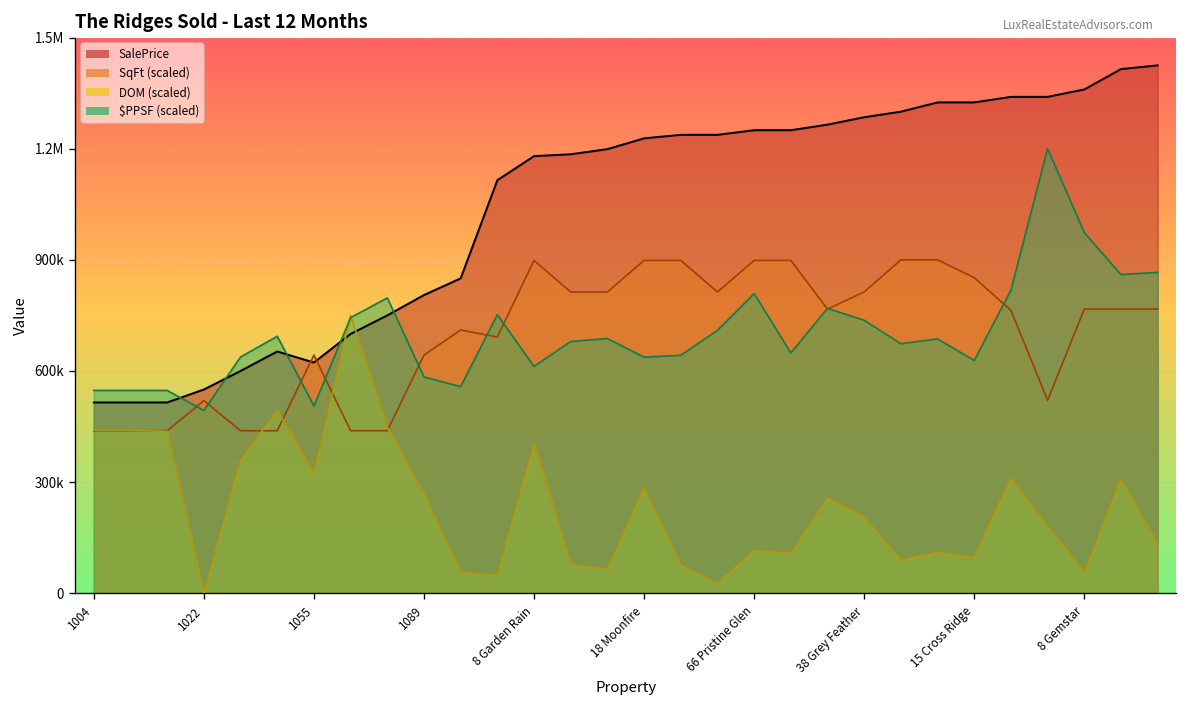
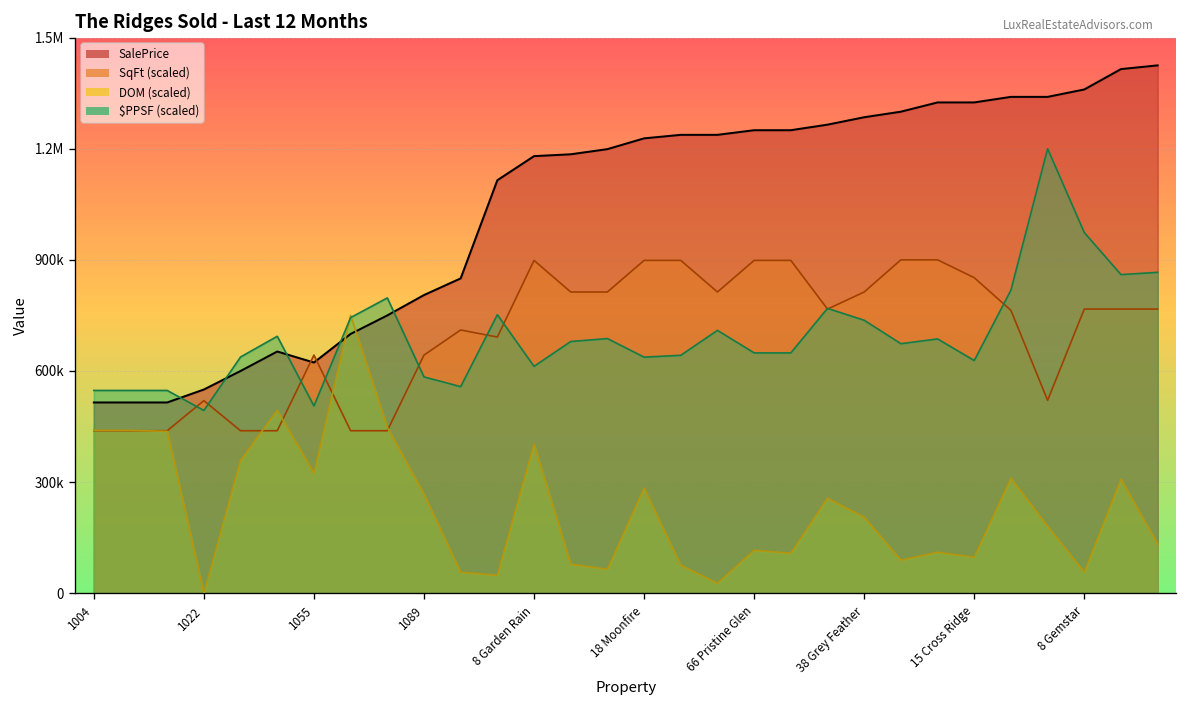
  {
    "SalePrice": {
      "1004": 520000,
      "1022": 550000,
      "1055": 620000,
      "1089": 810000,
      "8 Garden Rain": 1180000,
      "18 Moonfire": 1230000,
      "66 Pristine Glen": 1250000,
      "38 Grey Feather": 1290000,
      "15 Cross Ridge": 1330000,
      "8 Gemstar": 1360000
    },
    "$PPSF (scaled)": {
      "1004": 550000,
      "1022": 490000,
      "1055": 510000,
      "1089": 580000,
      "8 Garden Rain": 610000,
      "18 Moonfire": 640000,
-     "66 Pristine Glen": 810000,
+     "66 Pristine Glen": 650000,
      "38 Grey Feather": 740000,
      "15 Cross Ridge": 630000,
      "8 Gemstar": 970000
    }
  }
